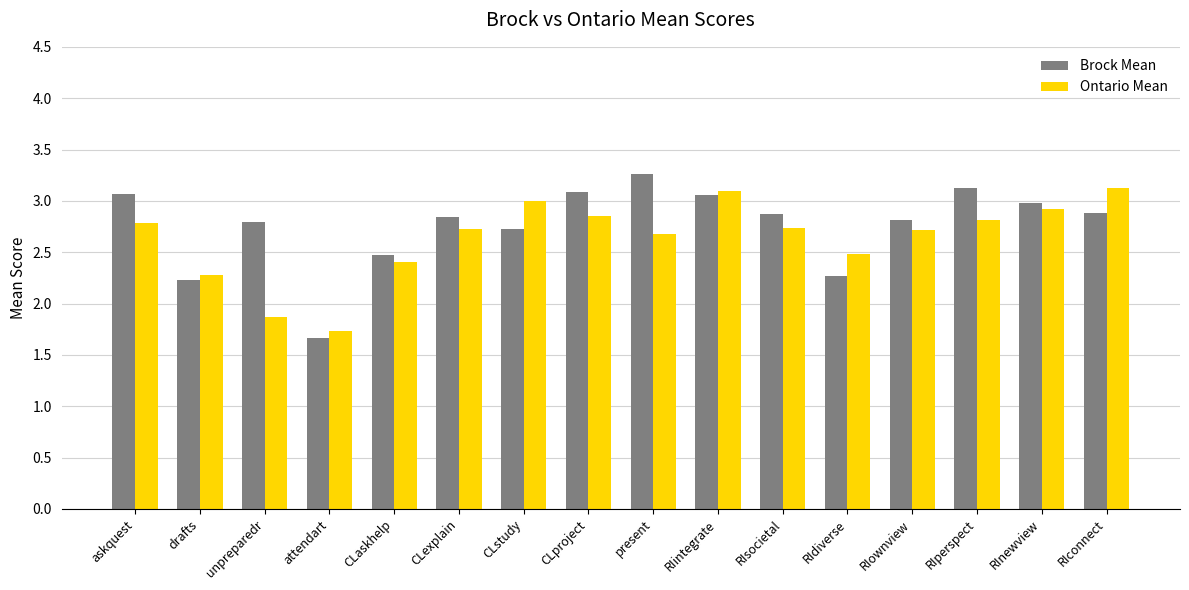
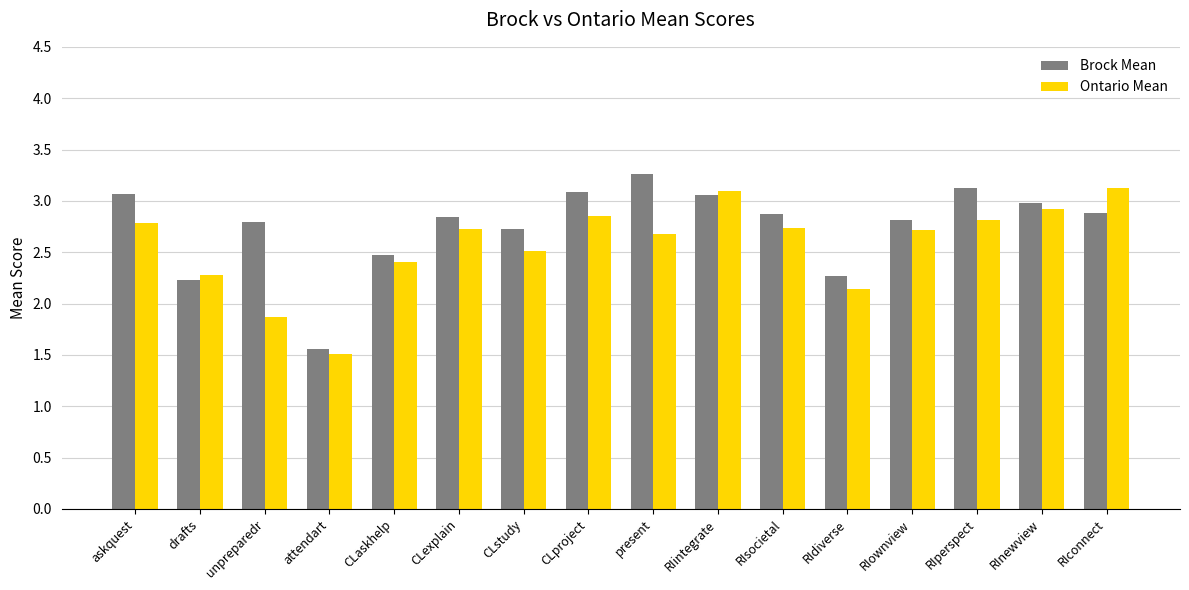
  {
    "Brock Mean": {
      "askquest": 3.07,
      "drafts": 2.23,
      "unpreparedr": 2.79,
-     "attendart": 1.66,
+     "attendart": 1.56,
      "CLaskhelp": 2.47,
      "CLexplain": 2.85,
      "CLstudy": 2.72,
      "CLproject": 3.09,
      "present": 3.26,
      "RIintegrate": 3.06,
      "RIsocietal": 2.87,
      "RIdiverse": 2.27,
      "RIownview": 2.81,
      "RIperspect": 3.12,
      "RInewview": 2.98,
      "RIconnect": 2.88
    },
    "Ontario Mean": {
      "askquest": 2.78,
      "drafts": 2.28,
      "unpreparedr": 1.87,
-     "attendart": 1.73,
+     "attendart": 1.51,
      "CLaskhelp": 2.40,
      "CLexplain": 2.73,
-     "CLstudy": 3.00,
+     "CLstudy": 2.51,
      "CLproject": 2.86,
      "present": 2.67,
      "RIintegrate": 3.10,
      "RIsocietal": 2.73,
-     "RIdiverse": 2.48,
+     "RIdiverse": 2.15,
      "RIownview": 2.71,
      "RIperspect": 2.81,
      "RInewview": 2.92,
      "RIconnect": 3.12
    }
  }
